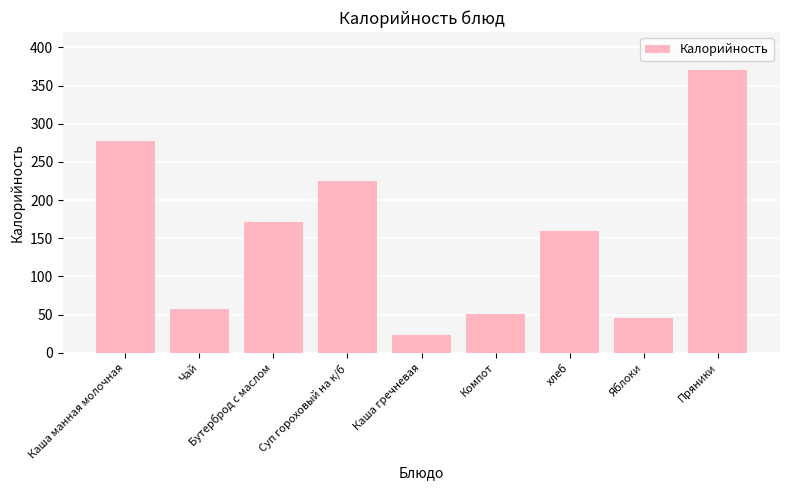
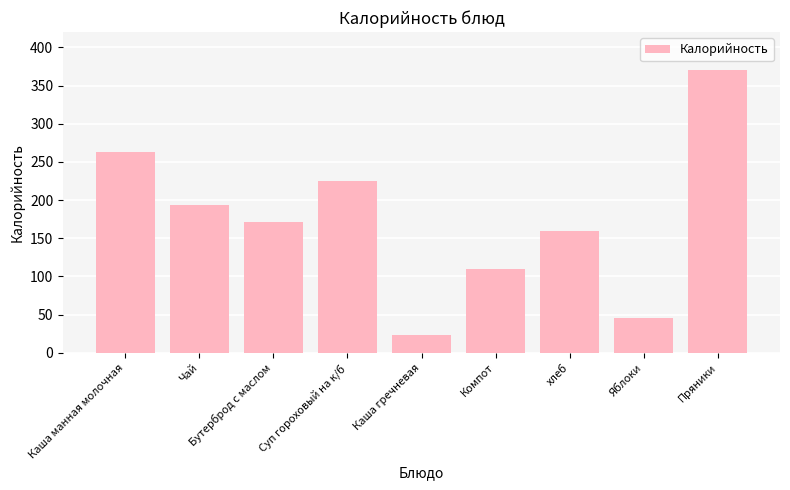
  {
-   "Каша манная молочная": 280,
-   "Чай": 60,
+   "Каша манная молочная": 260,
+   "Чай": 190,
    "Бутерброд с маслом": 170,
    "Суп гороховый на к/б": 230,
    "Каша гречневая": 20,
-   "Компот": 50,
+   "Компот": 110,
    "хлеб": 160,
    "Яблоки": 50,
    "Пряники": 370
  }
